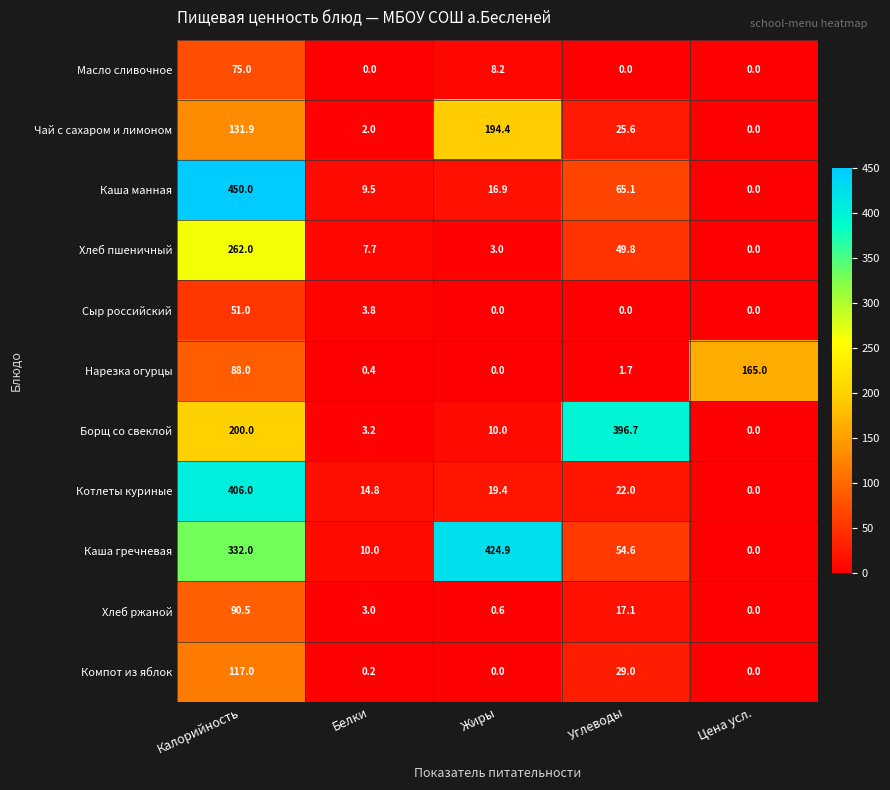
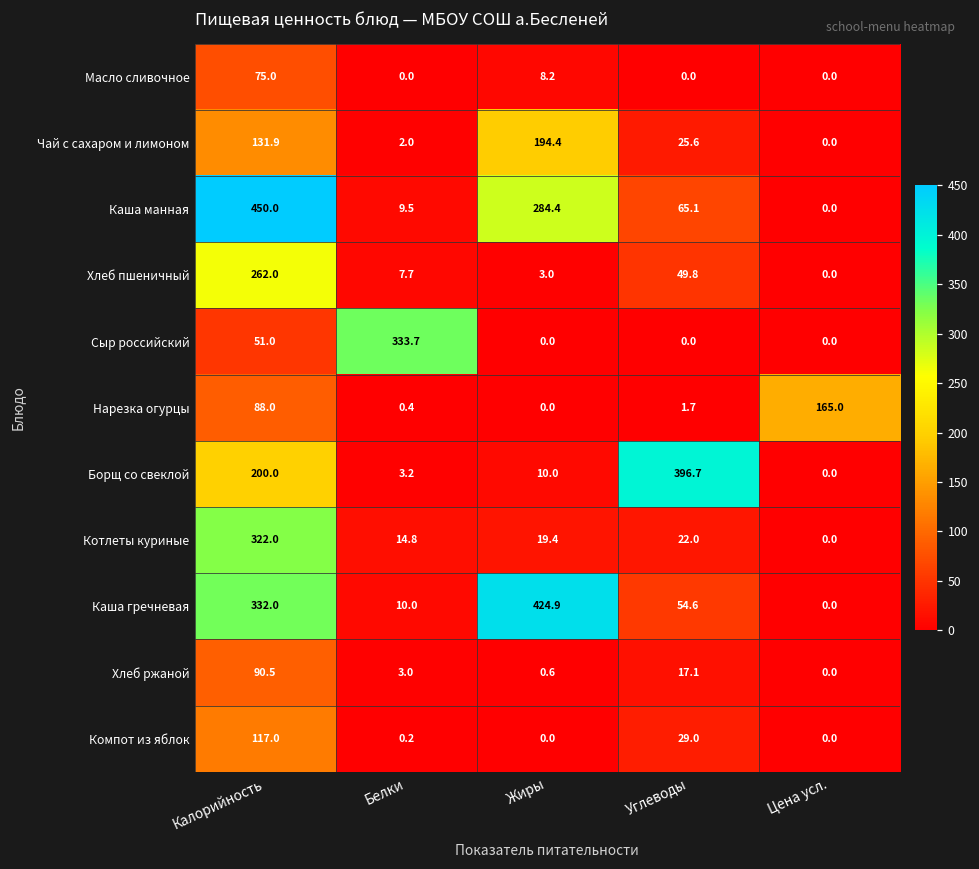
  {
    "Масло сливочное": {
      "Калорийность": 75.0,
      "Белки": 0.0,
      "Жиры": 8.2,
      "Углеводы": 0.0,
      "Цена усл.": 0.0
    },
    "Чай с сахаром и лимоном": {
      "Калорийность": 131.9,
      "Белки": 2.0,
      "Жиры": 194.4,
      "Углеводы": 25.6,
      "Цена усл.": 0.0
    },
    "Каша манная": {
      "Калорийность": 450.0,
      "Белки": 9.5,
-     "Жиры": 16.9,
+     "Жиры": 284.4,
      "Углеводы": 65.1,
      "Цена усл.": 0.0
    },
    "Хлеб пшеничный": {
      "Калорийность": 262.0,
      "Белки": 7.7,
      "Жиры": 3.0,
      "Углеводы": 49.8,
      "Цена усл.": 0.0
    },
    "Сыр российский": {
      "Калорийность": 51.0,
-     "Белки": 3.8,
+     "Белки": 333.7,
      "Жиры": 0.0,
      "Углеводы": 0.0,
      "Цена усл.": 0.0
    },
    "Нарезка огурцы": {
      "Калорийность": 88.0,
      "Белки": 0.4,
      "Жиры": 0.0,
      "Углеводы": 1.7,
      "Цена усл.": 165.0
    },
    "Борщ со свеклой": {
      "Калорийность": 200.0,
      "Белки": 3.2,
      "Жиры": 10.0,
      "Углеводы": 396.7,
      "Цена усл.": 0.0
    },
    "Котлеты куриные": {
-     "Калорийность": 406.0,
+     "Калорийность": 322.0,
      "Белки": 14.8,
      "Жиры": 19.4,
      "Углеводы": 22.0,
      "Цена усл.": 0.0
    },
    "Каша гречневая": {
      "Калорийность": 332.0,
      "Белки": 10.0,
      "Жиры": 424.9,
      "Углеводы": 54.6,
      "Цена усл.": 0.0
    },
    "Хлеб ржаной": {
      "Калорийность": 90.5,
      "Белки": 3.0,
      "Жиры": 0.6,
      "Углеводы": 17.1,
      "Цена усл.": 0.0
    },
    "Компот из яблок": {
      "Калорийность": 117.0,
      "Белки": 0.2,
      "Жиры": 0.0,
      "Углеводы": 29.0,
      "Цена усл.": 0.0
    }
  }
